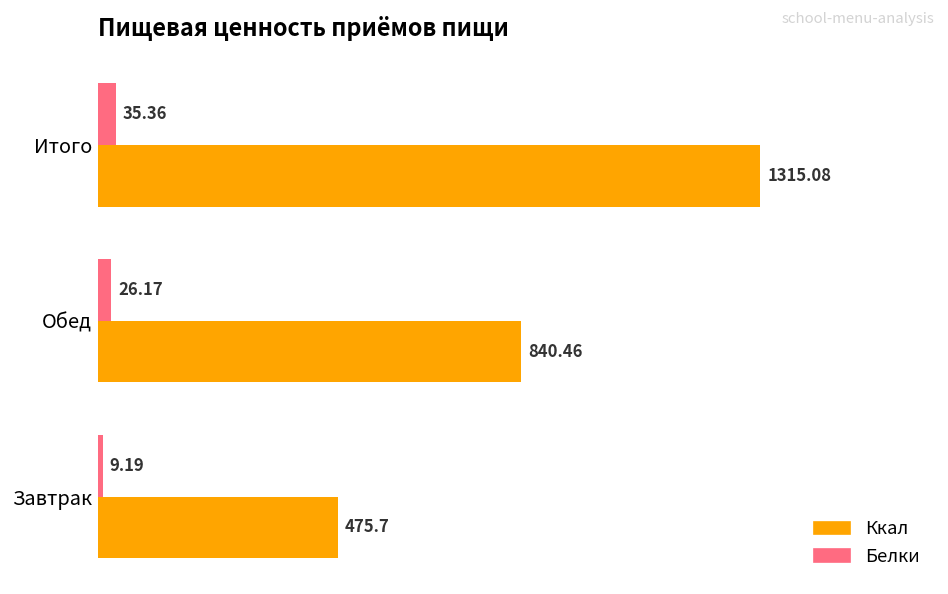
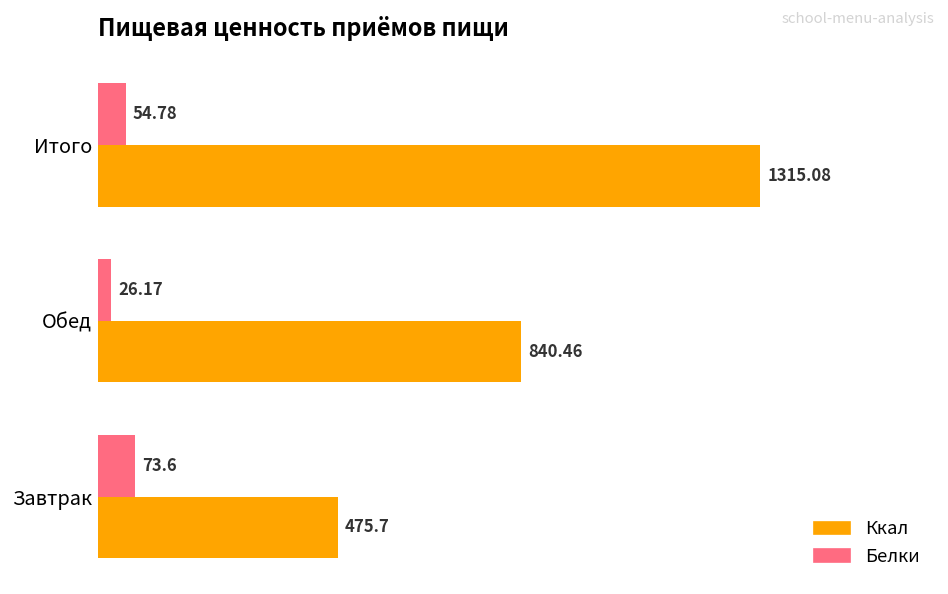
  {
    "Ккал": {
      "Итого": 1315.08,
      "Обед": 840.46,
      "Завтрак": 475.7
    },
    "Белки": {
-     "Итого": 35.36,
+     "Итого": 54.78,
      "Обед": 26.17,
-     "Завтрак": 9.19
+     "Завтрак": 73.6
    }
  }
